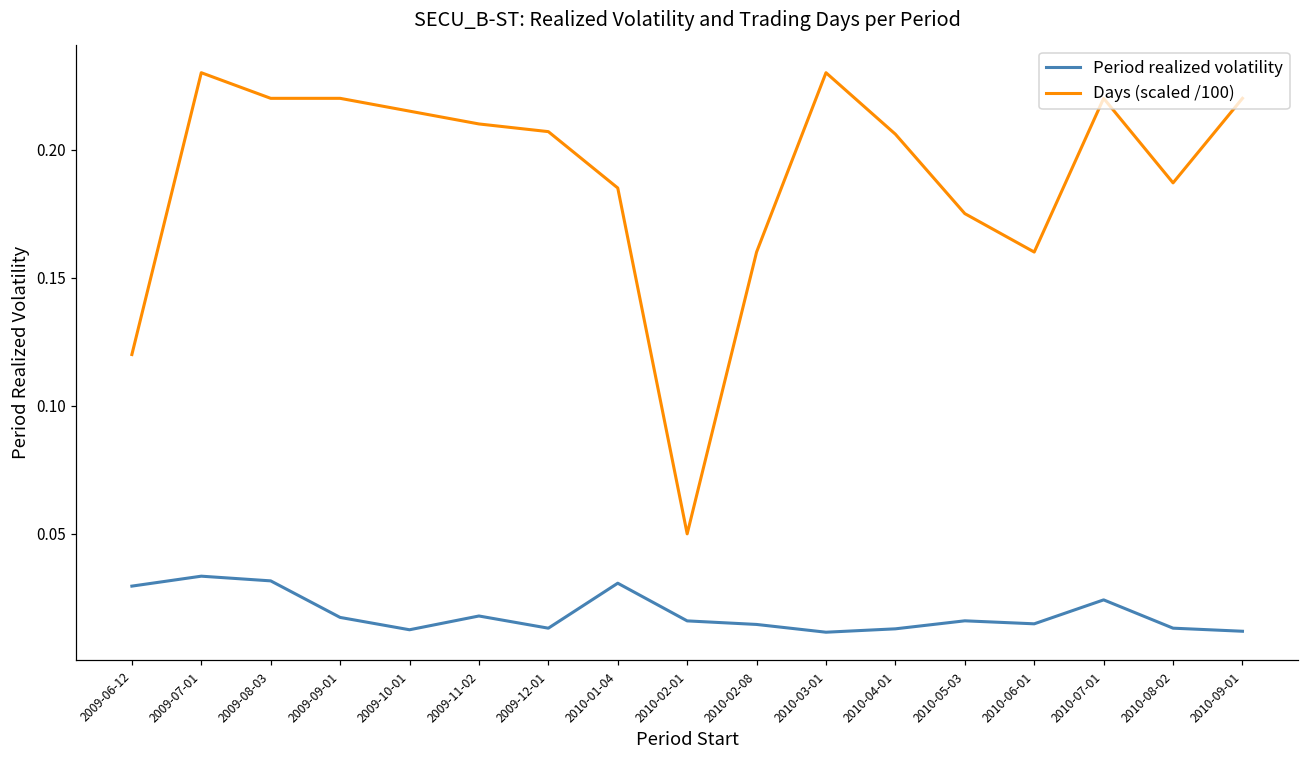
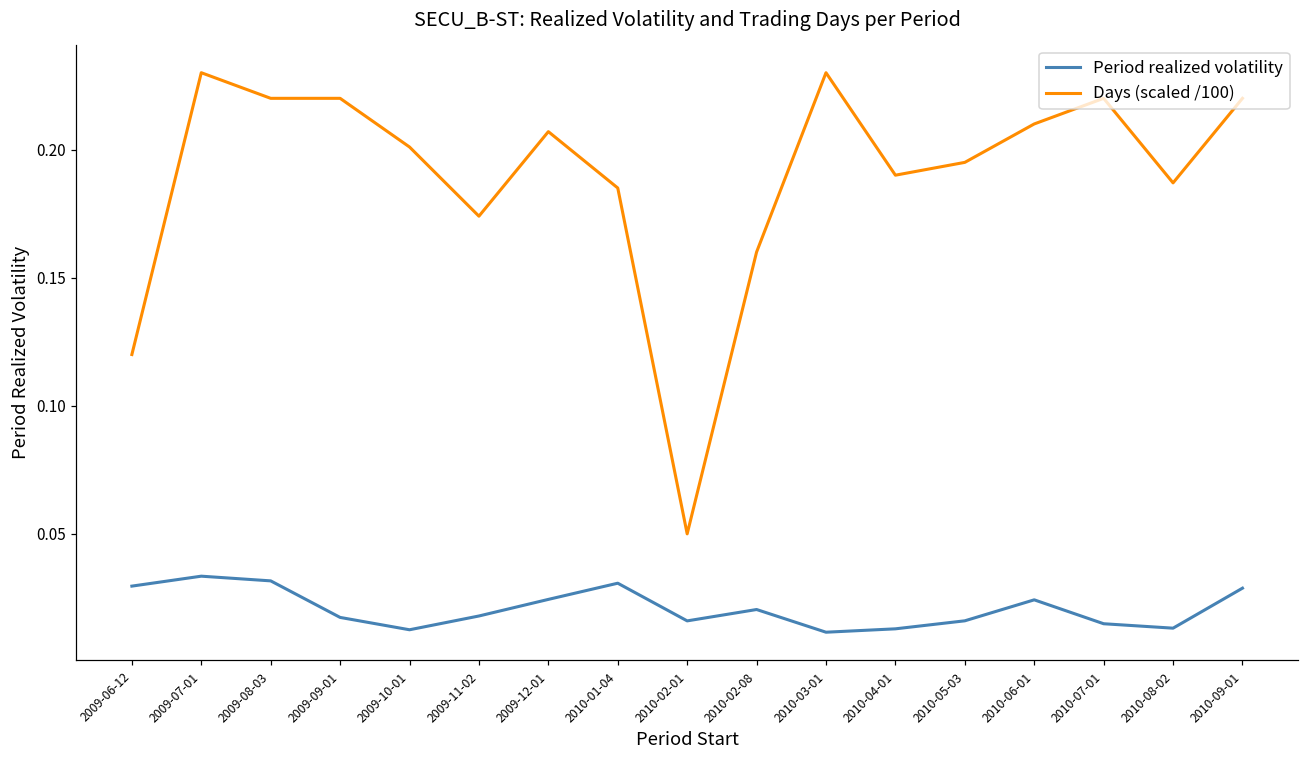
  {
    "Period realized volatility": {
      "2009-06-12": 0.030,
      "2009-07-01": 0.033,
      "2009-08-03": 0.032,
      "2009-09-01": 0.017,
      "2009-10-01": 0.013,
      "2009-11-02": 0.018,
-     "2009-12-01": 0.013,
+     "2009-12-01": 0.024,
      "2010-01-04": 0.031,
      "2010-02-01": 0.016,
-     "2010-02-08": 0.015,
+     "2010-02-08": 0.020,
      "2010-03-01": 0.012,
      "2010-04-01": 0.013,
      "2010-05-03": 0.016,
-     "2010-06-01": 0.015,
-     "2010-07-01": 0.024,
+     "2010-06-01": 0.024,
+     "2010-07-01": 0.015,
      "2010-08-02": 0.013,
-     "2010-09-01": 0.012
+     "2010-09-01": 0.029
    },
    "Days (scaled /100)": {
      "2009-06-12": 0.120,
      "2009-07-01": 0.230,
      "2009-08-03": 0.220,
      "2009-09-01": 0.220,
-     "2009-10-01": 0.215,
-     "2009-11-02": 0.210,
+     "2009-10-01": 0.201,
+     "2009-11-02": 0.174,
      "2009-12-01": 0.207,
      "2010-01-04": 0.185,
      "2010-02-01": 0.050,
      "2010-02-08": 0.160,
      "2010-03-01": 0.230,
-     "2010-04-01": 0.206,
-     "2010-05-03": 0.175,
-     "2010-06-01": 0.160,
+     "2010-04-01": 0.190,
+     "2010-05-03": 0.195,
+     "2010-06-01": 0.210,
      "2010-08-02": 0.187
    }
  }
